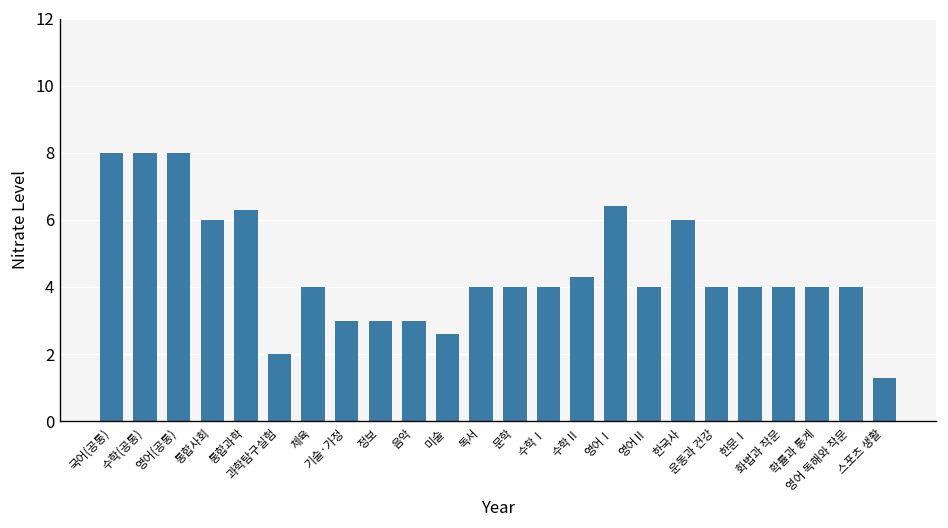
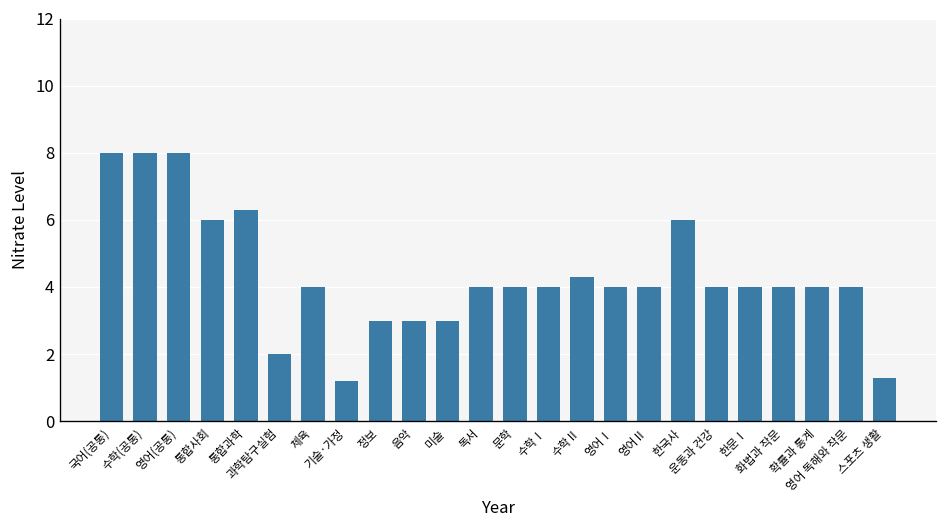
  {
    "국어(공통)": 8.0,
    "수학(공통)": 8.0,
    "영어(공통)": 8.0,
    "통합사회": 6.0,
    "통합과학": 6.3,
    "과학탐구실험": 2.0,
    "체육": 4.0,
-   "기술·가정": 3.0,
+   "기술·가정": 1.2,
    "정보": 3.0,
    "음악": 3.0,
-   "미술": 2.6,
+   "미술": 3.0,
    "독서": 4.0,
    "문학": 4.0,
    "수학Ⅰ": 4.0,
    "수학Ⅱ": 4.3,
-   "영어Ⅰ": 6.4,
+   "영어Ⅰ": 4.0,
    "영어Ⅱ": 4.0,
    "한국사": 6.0,
    "운동과 건강": 4.0,
    "한문Ⅰ": 4.0,
    "화법과 작문": 4.0,
    "확률과 통계": 4.0,
    "영어 독해와 작문": 4.0,
    "스포츠 생활": 1.3
  }
